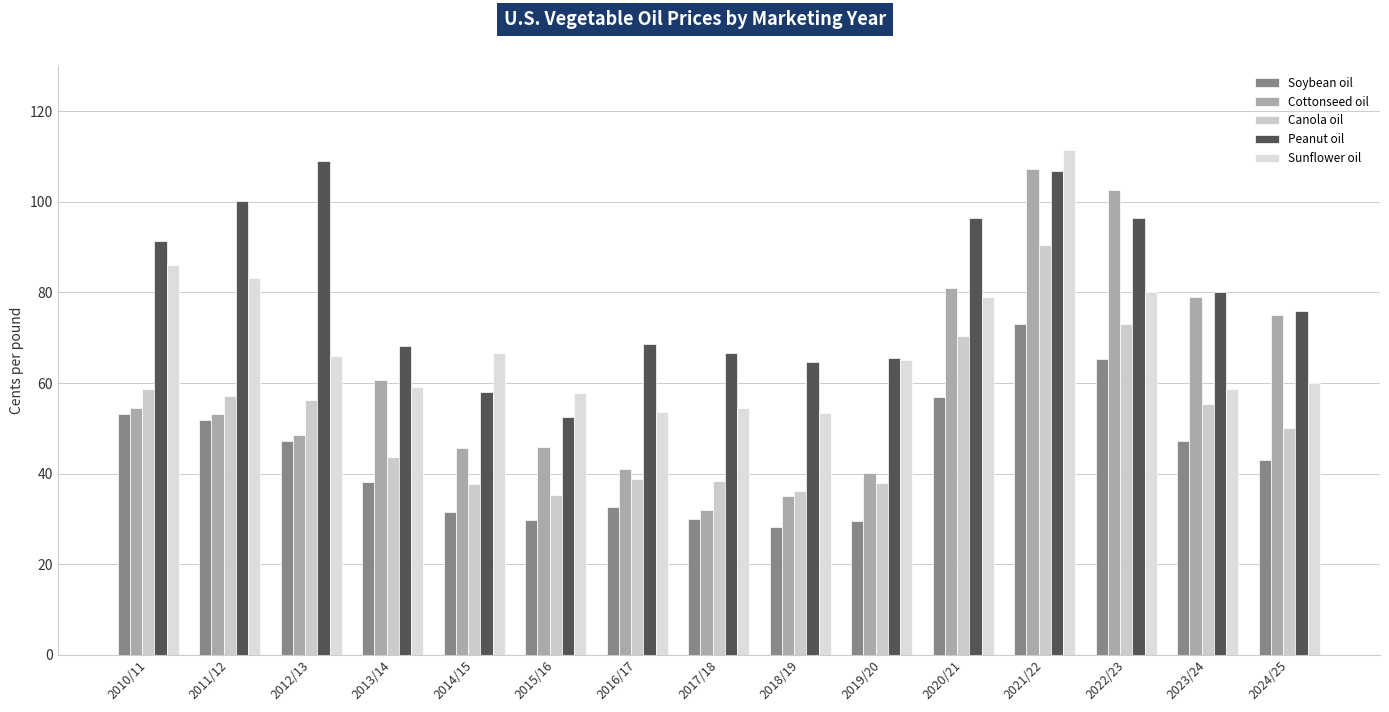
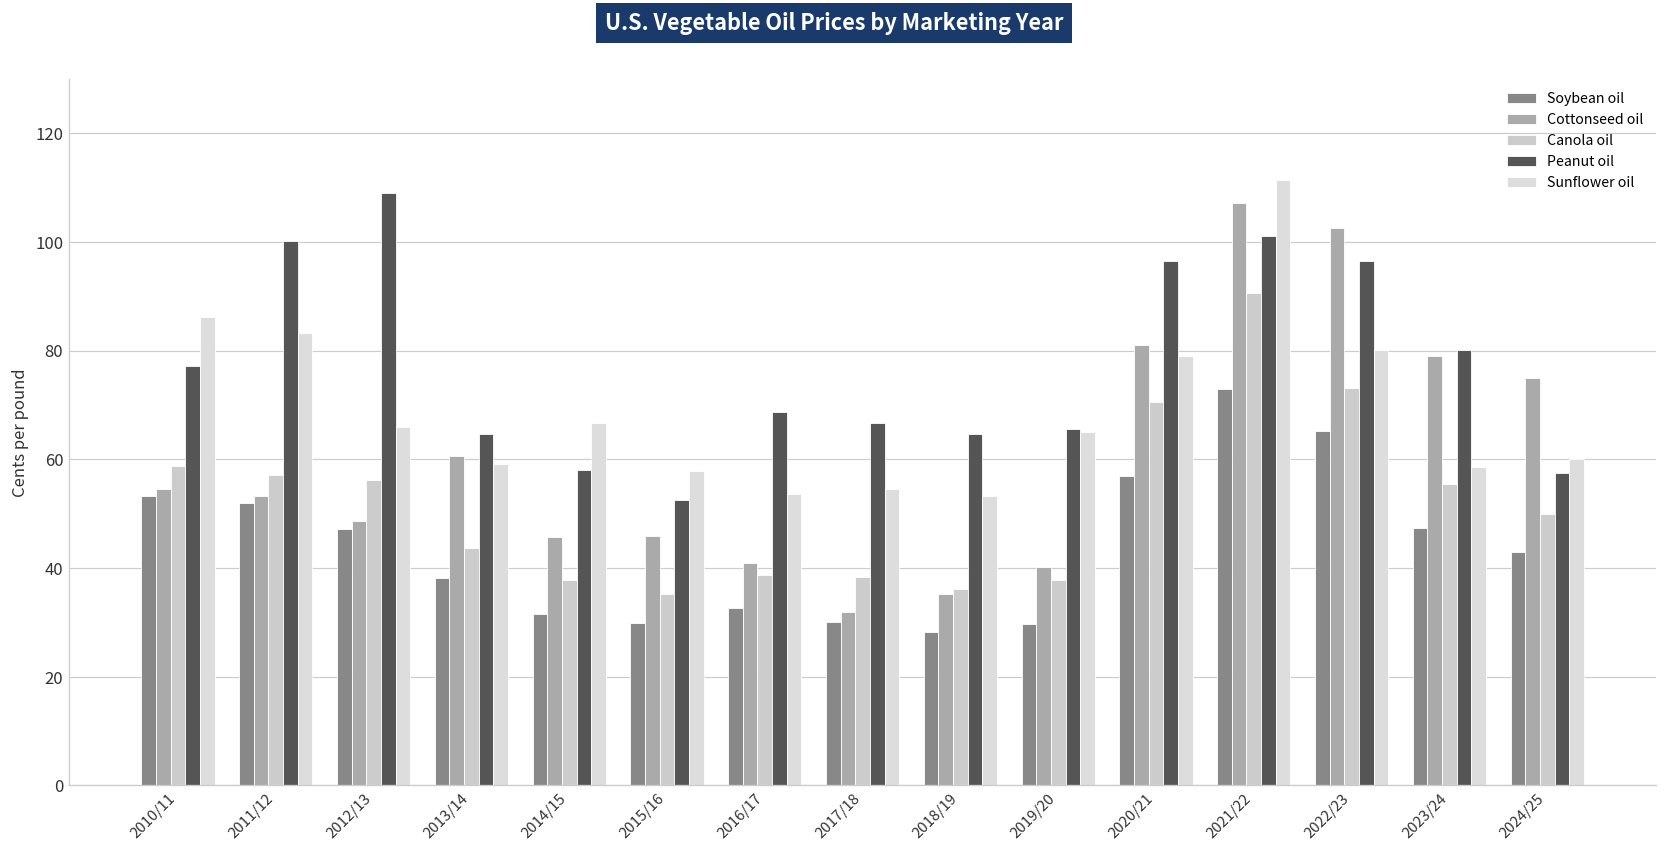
  {
    "Peanut oil": {
-     "2010/11": 91,
+     "2010/11": 77,
      "2011/12": 100,
      "2012/13": 109,
-     "2013/14": 68,
+     "2013/14": 65,
      "2014/15": 58,
      "2015/16": 52,
      "2016/17": 69,
      "2017/18": 67,
      "2018/19": 65,
      "2019/20": 66,
      "2020/21": 97,
-     "2021/22": 107,
+     "2021/22": 101,
      "2022/23": 97,
      "2023/24": 80,
-     "2024/25": 76
+     "2024/25": 58
    }
  }
